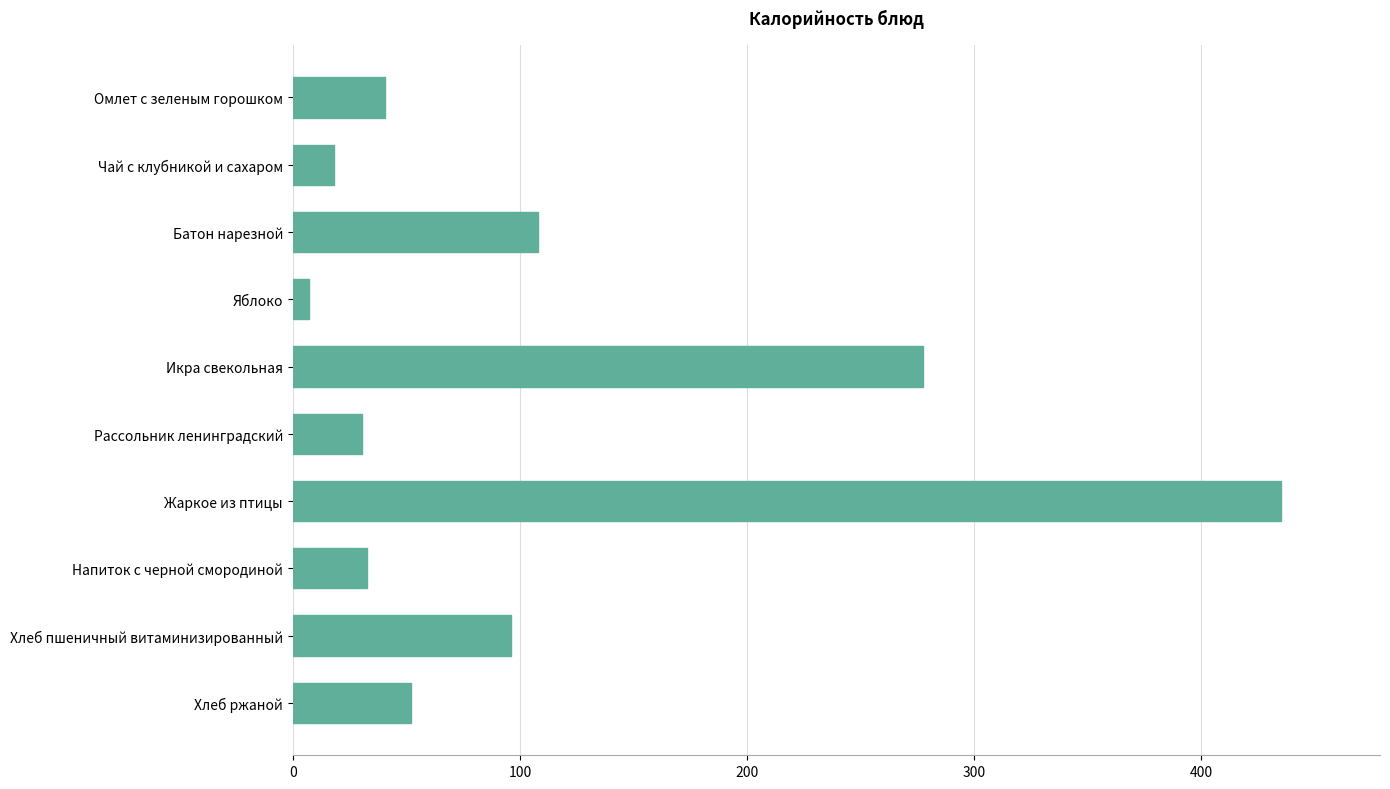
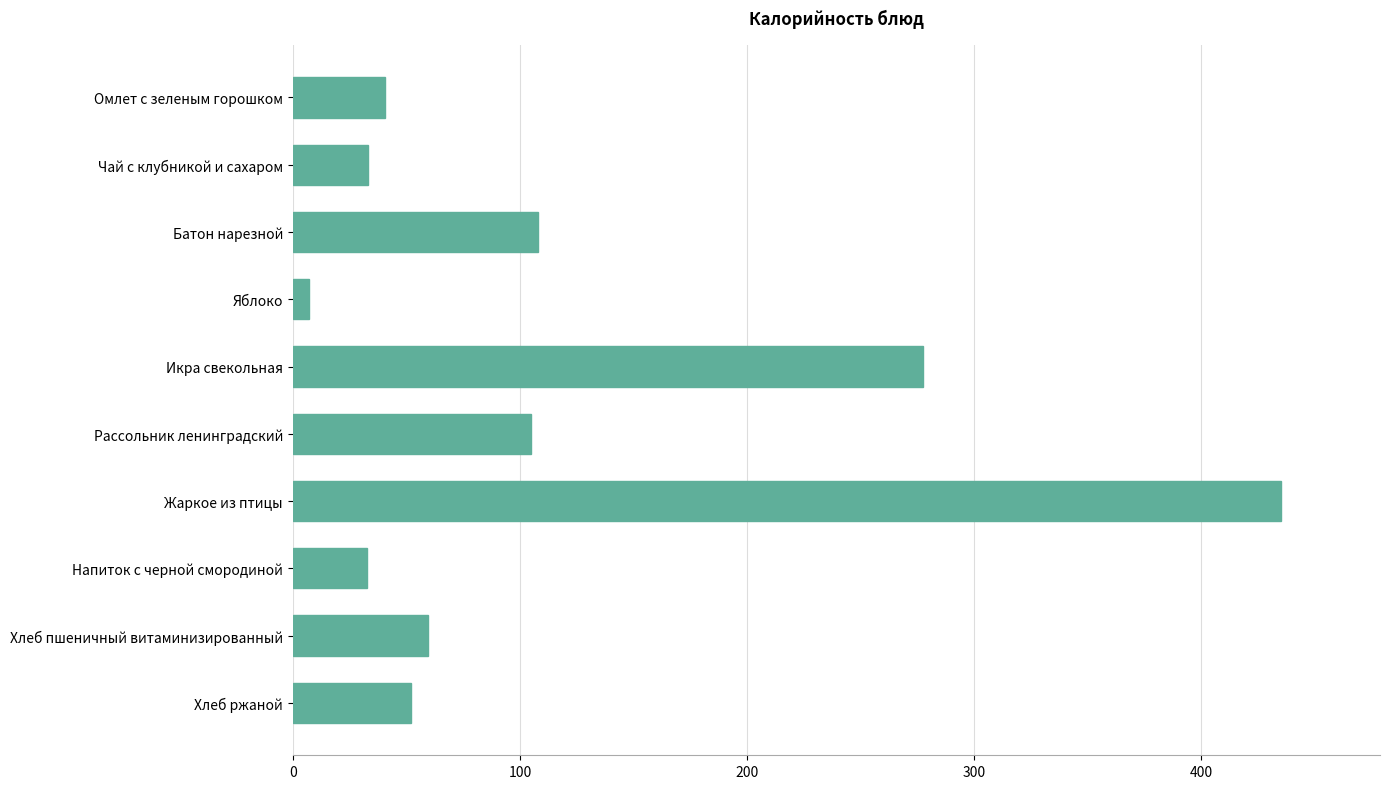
  {
    "Омлет с зеленым горошком": 40,
-   "Чай с клубникой и сахаром": 18,
+   "Чай с клубникой и сахаром": 33,
    "Батон нарезной": 108,
    "Яблоко": 7,
    "Икра свекольная": 277,
-   "Рассольник ленинградский": 30,
+   "Рассольник ленинградский": 105,
    "Жаркое из птицы": 435,
    "Напиток с черной смородиной": 33,
-   "Хлеб пшеничный витаминизированный": 96,
+   "Хлеб пшеничный витаминизированный": 60,
    "Хлеб ржаной": 52
  }
